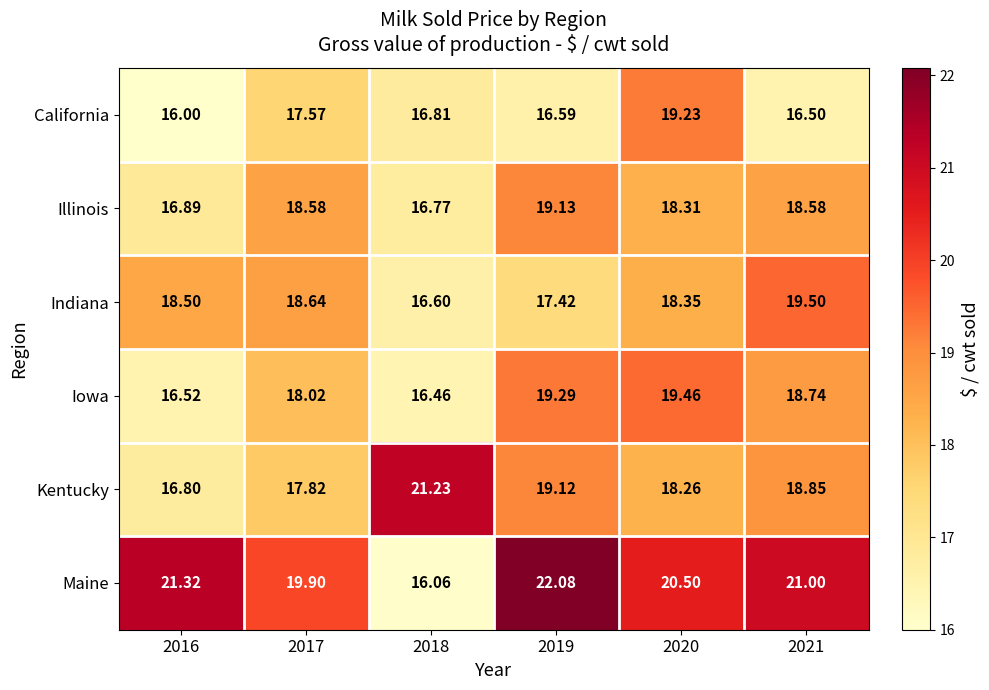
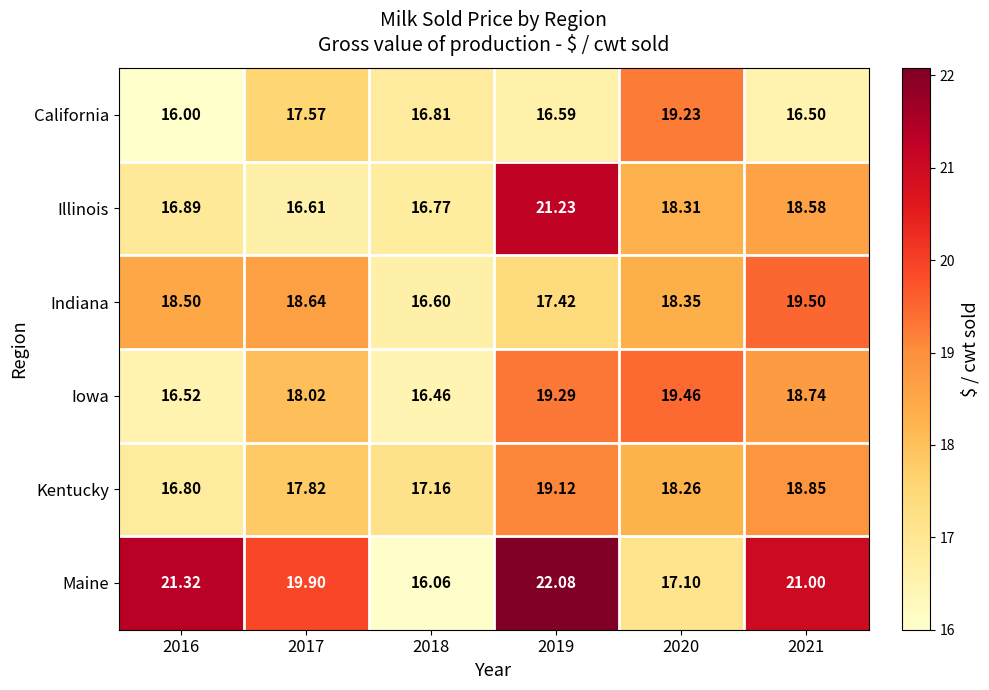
  {
    "California": {
      "2016": 16.00,
      "2017": 17.57,
      "2018": 16.81,
      "2019": 16.59,
      "2020": 19.23,
      "2021": 16.50
    },
    "Illinois": {
      "2016": 16.89,
-     "2017": 18.58,
+     "2017": 16.61,
      "2018": 16.77,
-     "2019": 19.13,
+     "2019": 21.23,
      "2020": 18.31,
      "2021": 18.58
    },
    "Indiana": {
      "2016": 18.50,
      "2017": 18.64,
      "2018": 16.60,
      "2019": 17.42,
      "2020": 18.35,
      "2021": 19.50
    },
    "Iowa": {
      "2016": 16.52,
      "2017": 18.02,
      "2018": 16.46,
      "2019": 19.29,
      "2020": 19.46,
      "2021": 18.74
    },
    "Kentucky": {
      "2016": 16.80,
      "2017": 17.82,
-     "2018": 21.23,
+     "2018": 17.16,
      "2019": 19.12,
      "2020": 18.26,
      "2021": 18.85
    },
    "Maine": {
      "2016": 21.32,
      "2017": 19.90,
      "2018": 16.06,
      "2019": 22.08,
-     "2020": 20.50,
+     "2020": 17.10,
      "2021": 21.00
    }
  }
